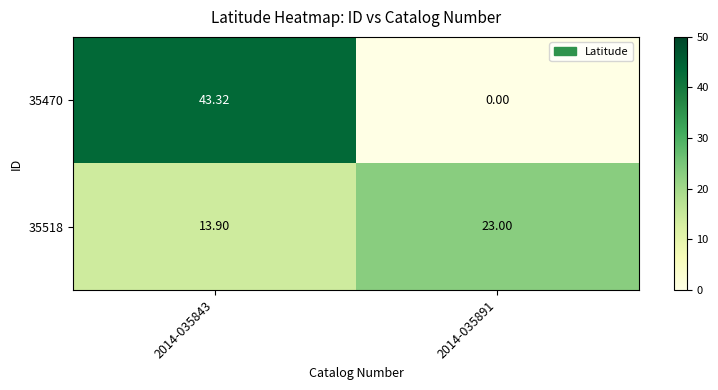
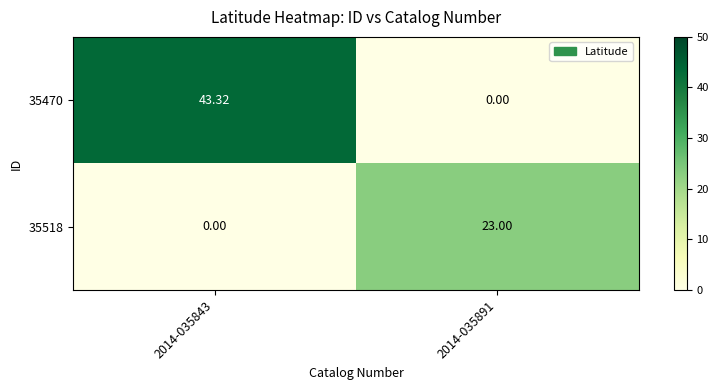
  {
    "35470": {
      "2014-035843": 43.32,
      "2014-035891": 0.00
    },
    "35518": {
-     "2014-035843": 13.90,
+     "2014-035843": 0.00,
      "2014-035891": 23.00
    }
  }
